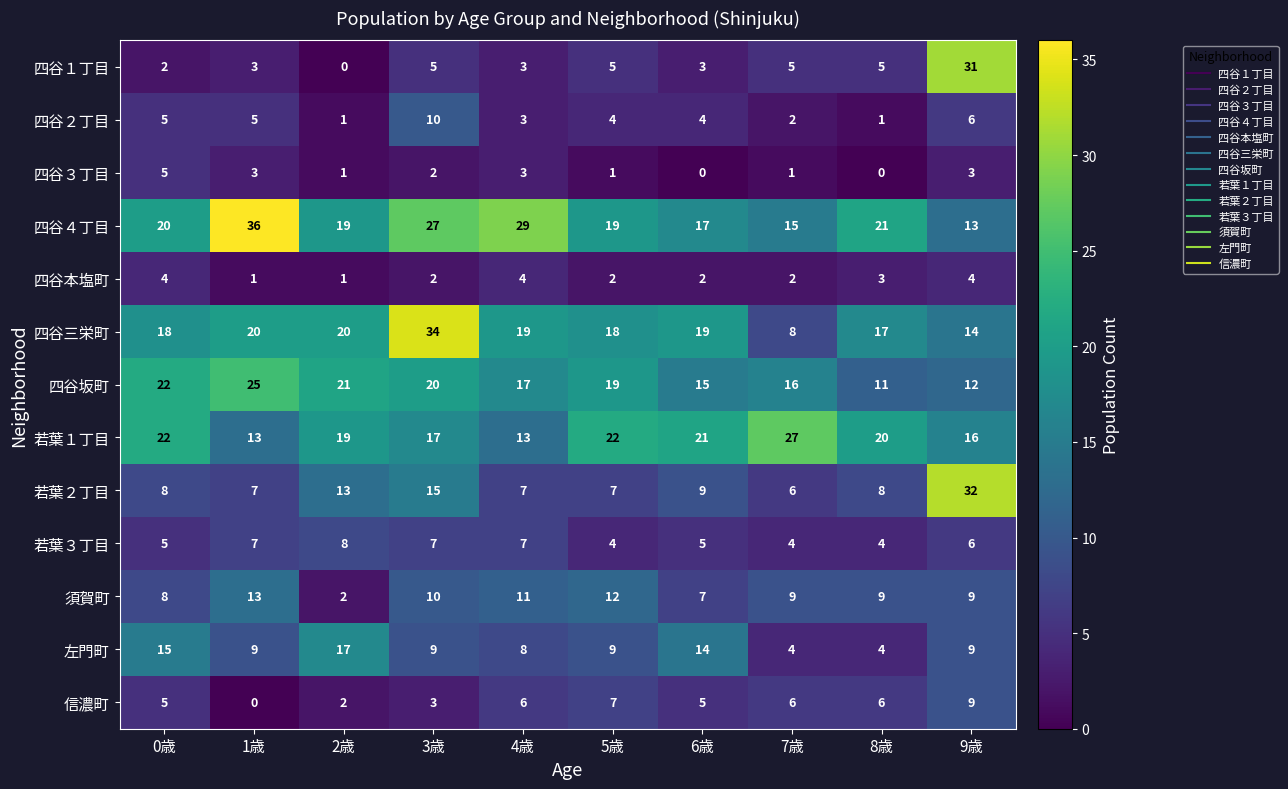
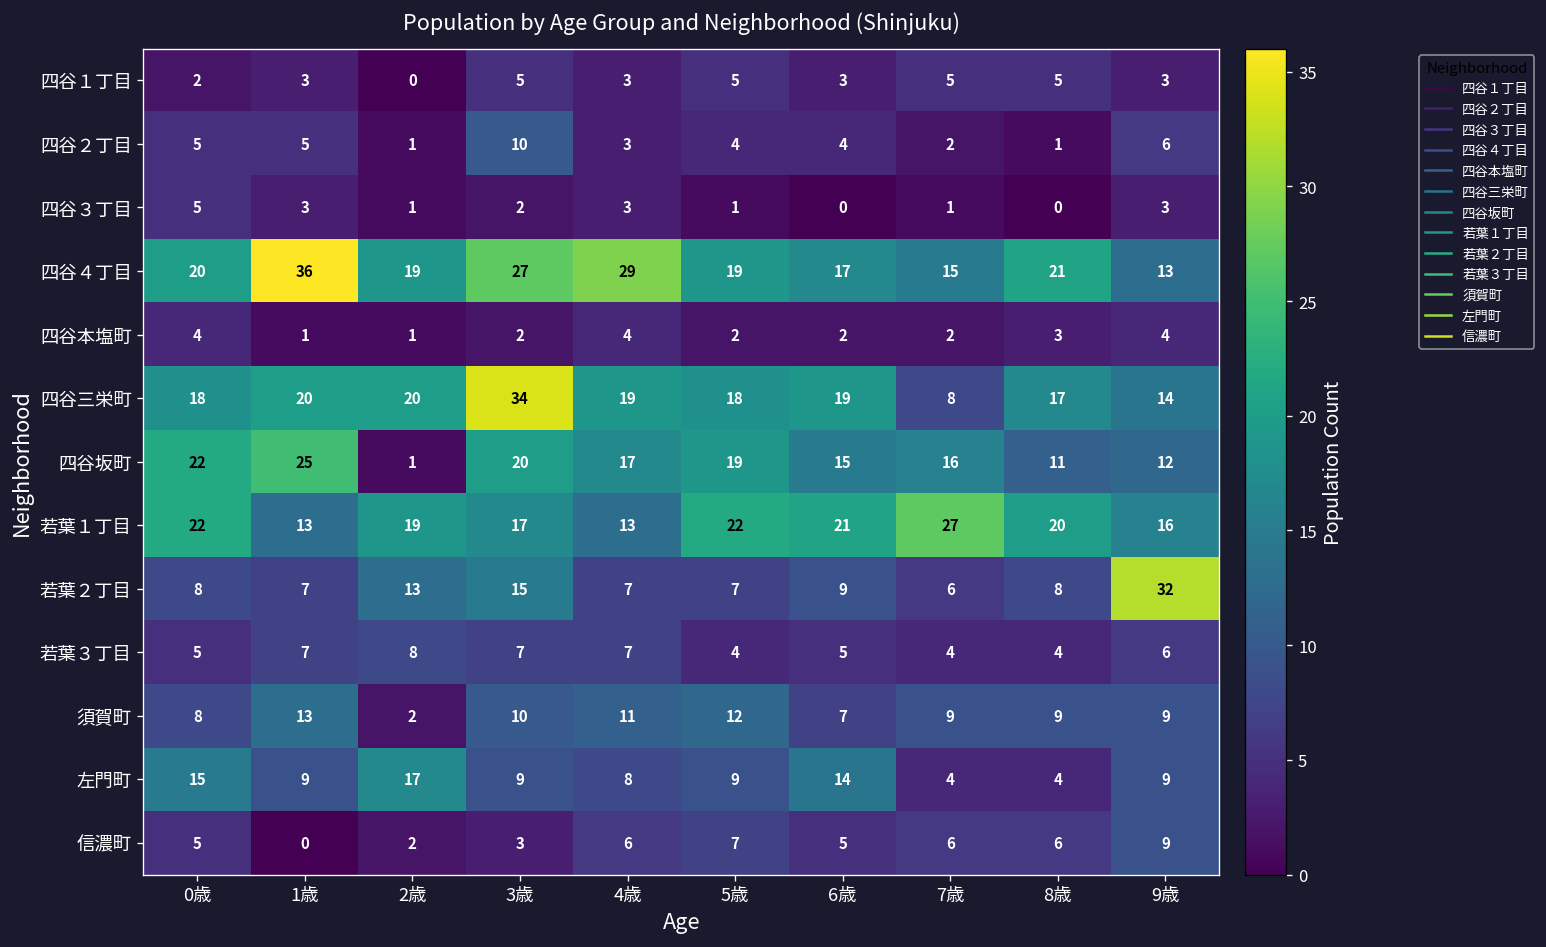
  {
    "四谷１丁目": {
      "0歳": 2,
      "1歳": 3,
      "2歳": 0,
      "3歳": 5,
      "4歳": 3,
      "5歳": 5,
      "6歳": 3,
      "7歳": 5,
      "8歳": 5,
-     "9歳": 31
+     "9歳": 3
    },
    "四谷２丁目": {
      "0歳": 5,
      "1歳": 5,
      "2歳": 1,
      "3歳": 10,
      "4歳": 3,
      "5歳": 4,
      "6歳": 4,
      "7歳": 2,
      "8歳": 1,
      "9歳": 6
    },
    "四谷３丁目": {
      "0歳": 5,
      "1歳": 3,
      "2歳": 1,
      "3歳": 2,
      "4歳": 3,
      "5歳": 1,
      "6歳": 0,
      "7歳": 1,
      "8歳": 0,
      "9歳": 3
    },
    "四谷４丁目": {
      "0歳": 20,
      "1歳": 36,
      "2歳": 19,
      "3歳": 27,
      "4歳": 29,
      "5歳": 19,
      "6歳": 17,
      "7歳": 15,
      "8歳": 21,
      "9歳": 13
    },
    "四谷本塩町": {
      "0歳": 4,
      "1歳": 1,
      "2歳": 1,
      "3歳": 2,
      "4歳": 4,
      "5歳": 2,
      "6歳": 2,
      "7歳": 2,
      "8歳": 3,
      "9歳": 4
    },
    "四谷三栄町": {
      "0歳": 18,
      "1歳": 20,
      "2歳": 20,
      "3歳": 34,
      "4歳": 19,
      "5歳": 18,
      "6歳": 19,
      "7歳": 8,
      "8歳": 17,
      "9歳": 14
    },
    "四谷坂町": {
      "0歳": 22,
      "1歳": 25,
-     "2歳": 21,
+     "2歳": 1,
      "3歳": 20,
      "4歳": 17,
      "5歳": 19,
      "6歳": 15,
      "7歳": 16,
      "8歳": 11,
      "9歳": 12
    },
    "若葉１丁目": {
      "0歳": 22,
      "1歳": 13,
      "2歳": 19,
      "3歳": 17,
      "4歳": 13,
      "5歳": 22,
      "6歳": 21,
      "7歳": 27,
      "8歳": 20,
      "9歳": 16
    },
    "若葉２丁目": {
      "0歳": 8,
      "1歳": 7,
      "2歳": 13,
      "3歳": 15,
      "4歳": 7,
      "5歳": 7,
      "6歳": 9,
      "7歳": 6,
      "8歳": 8,
      "9歳": 32
    },
    "若葉３丁目": {
      "0歳": 5,
      "1歳": 7,
      "2歳": 8,
      "3歳": 7,
      "4歳": 7,
      "5歳": 4,
      "6歳": 5,
      "7歳": 4,
      "8歳": 4,
      "9歳": 6
    },
    "須賀町": {
      "0歳": 8,
      "1歳": 13,
      "2歳": 2,
      "3歳": 10,
      "4歳": 11,
      "5歳": 12,
      "6歳": 7,
      "7歳": 9,
      "8歳": 9,
      "9歳": 9
    },
    "左門町": {
      "0歳": 15,
      "1歳": 9,
      "2歳": 17,
      "3歳": 9,
      "4歳": 8,
      "5歳": 9,
      "6歳": 14,
      "7歳": 4,
      "8歳": 4,
      "9歳": 9
    },
    "信濃町": {
      "0歳": 5,
      "1歳": 0,
      "2歳": 2,
      "3歳": 3,
      "4歳": 6,
      "5歳": 7,
      "6歳": 5,
      "7歳": 6,
      "8歳": 6,
      "9歳": 9
    }
  }
